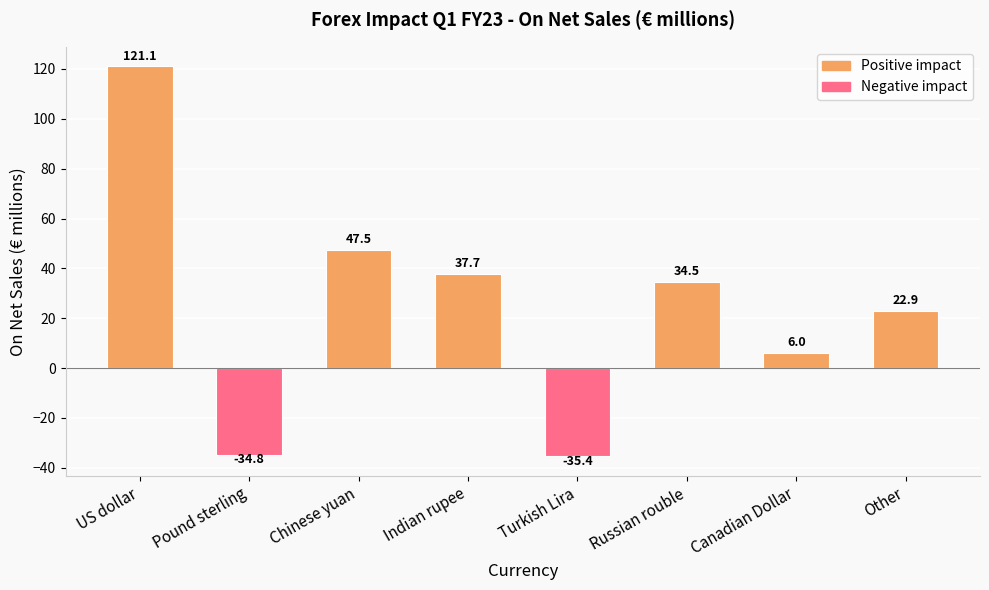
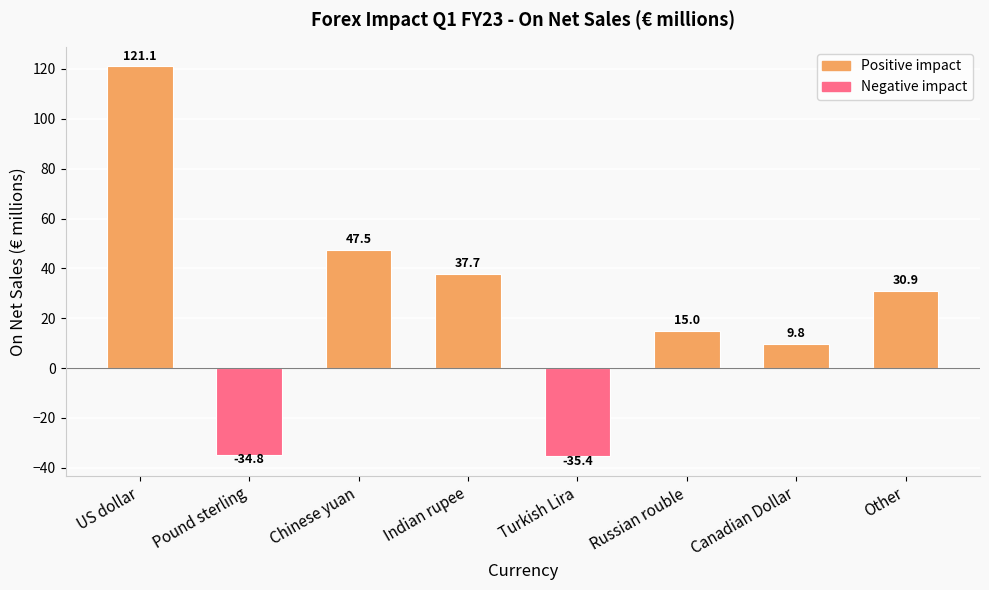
  {
    "US dollar": 121.1,
    "Pound sterling": -34.8,
    "Chinese yuan": 47.5,
    "Indian rupee": 37.7,
    "Turkish Lira": -35.4,
-   "Russian rouble": 34.5,
-   "Canadian Dollar": 6.0,
-   "Other": 22.9
+   "Russian rouble": 15.0,
+   "Canadian Dollar": 9.8,
+   "Other": 30.9
  }
